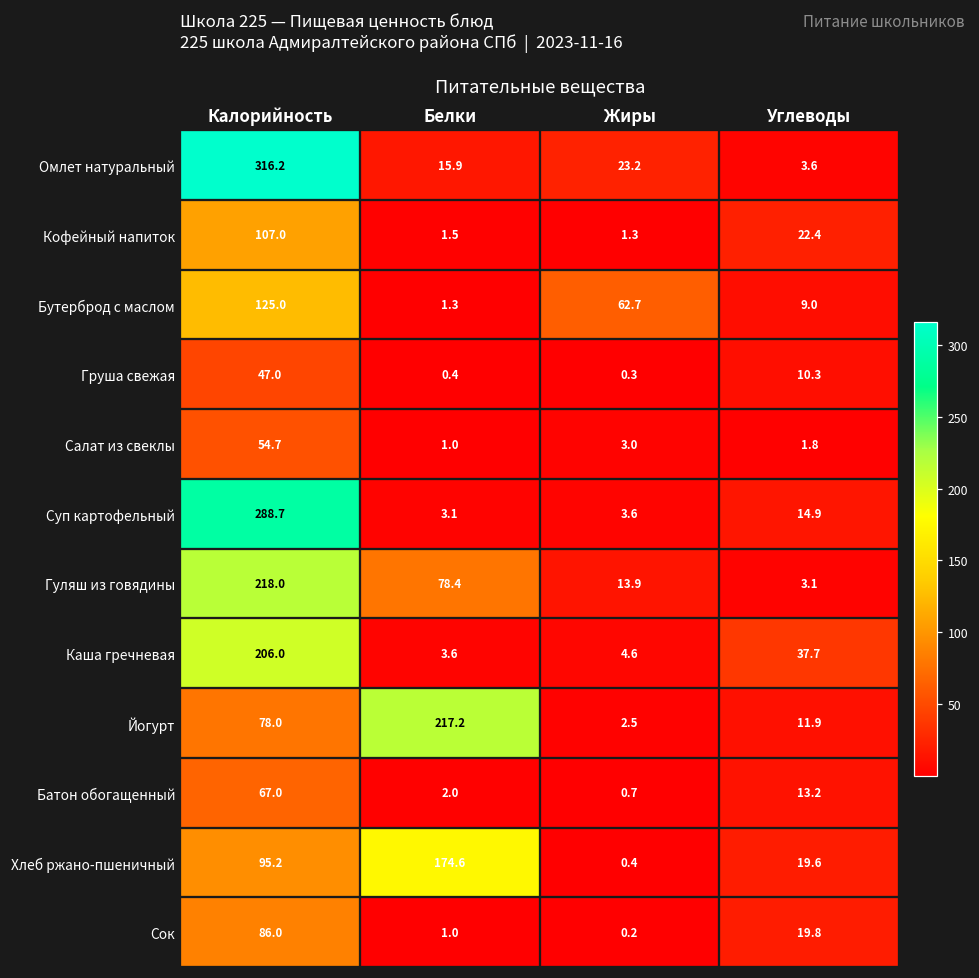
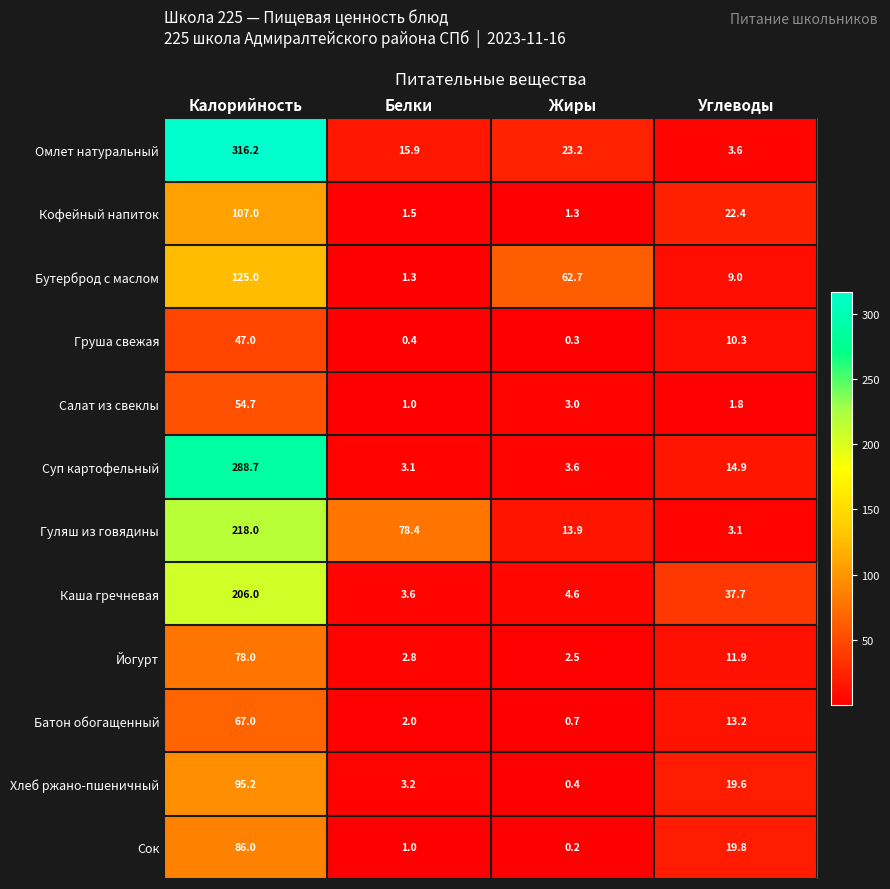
  {
    "Омлет натуральный": {
      "Калорийность": 316.2,
      "Белки": 15.9,
      "Жиры": 23.2,
      "Углеводы": 3.6
    },
    "Кофейный напиток": {
      "Калорийность": 107.0,
      "Белки": 1.5,
      "Жиры": 1.3,
      "Углеводы": 22.4
    },
    "Бутерброд с маслом": {
      "Калорийность": 125.0,
      "Белки": 1.3,
      "Жиры": 62.7,
      "Углеводы": 9.0
    },
    "Груша свежая": {
      "Калорийность": 47.0,
      "Белки": 0.4,
      "Жиры": 0.3,
      "Углеводы": 10.3
    },
    "Салат из свеклы": {
      "Калорийность": 54.7,
      "Белки": 1.0,
      "Жиры": 3.0,
      "Углеводы": 1.8
    },
    "Суп картофельный": {
      "Калорийность": 288.7,
      "Белки": 3.1,
      "Жиры": 3.6,
      "Углеводы": 14.9
    },
    "Гуляш из говядины": {
      "Калорийность": 218.0,
      "Белки": 78.4,
      "Жиры": 13.9,
      "Углеводы": 3.1
    },
    "Каша гречневая": {
      "Калорийность": 206.0,
      "Белки": 3.6,
      "Жиры": 4.6,
      "Углеводы": 37.7
    },
    "Йогурт": {
      "Калорийность": 78.0,
-     "Белки": 217.2,
+     "Белки": 2.8,
      "Жиры": 2.5,
      "Углеводы": 11.9
    },
    "Батон обогащенный": {
      "Калорийность": 67.0,
      "Белки": 2.0,
      "Жиры": 0.7,
      "Углеводы": 13.2
    },
    "Хлеб ржано-пшеничный": {
      "Калорийность": 95.2,
-     "Белки": 174.6,
+     "Белки": 3.2,
      "Жиры": 0.4,
      "Углеводы": 19.6
    },
    "Сок": {
      "Калорийность": 86.0,
      "Белки": 1.0,
      "Жиры": 0.2,
      "Углеводы": 19.8
    }
  }
